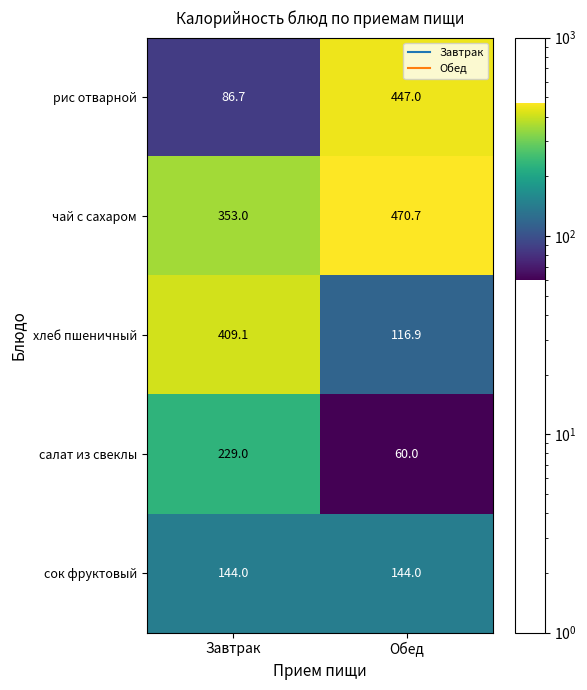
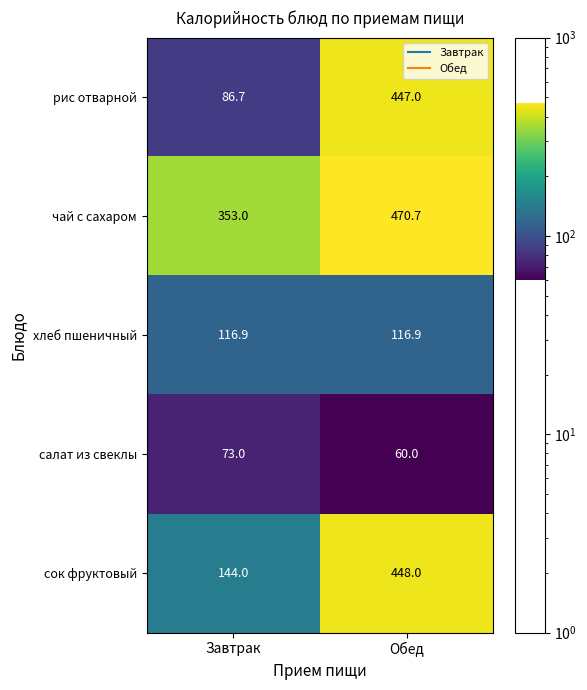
  {
    "рис отварной": {
      "Завтрак": 86.7,
      "Обед": 447.0
    },
    "чай с сахаром": {
      "Завтрак": 353.0,
      "Обед": 470.7
    },
    "хлеб пшеничный": {
-     "Завтрак": 409.1,
+     "Завтрак": 116.9,
      "Обед": 116.9
    },
    "салат из свеклы": {
-     "Завтрак": 229.0,
+     "Завтрак": 73.0,
      "Обед": 60.0
    },
    "сок фруктовый": {
      "Завтрак": 144.0,
-     "Обед": 144.0
+     "Обед": 448.0
    }
  }
